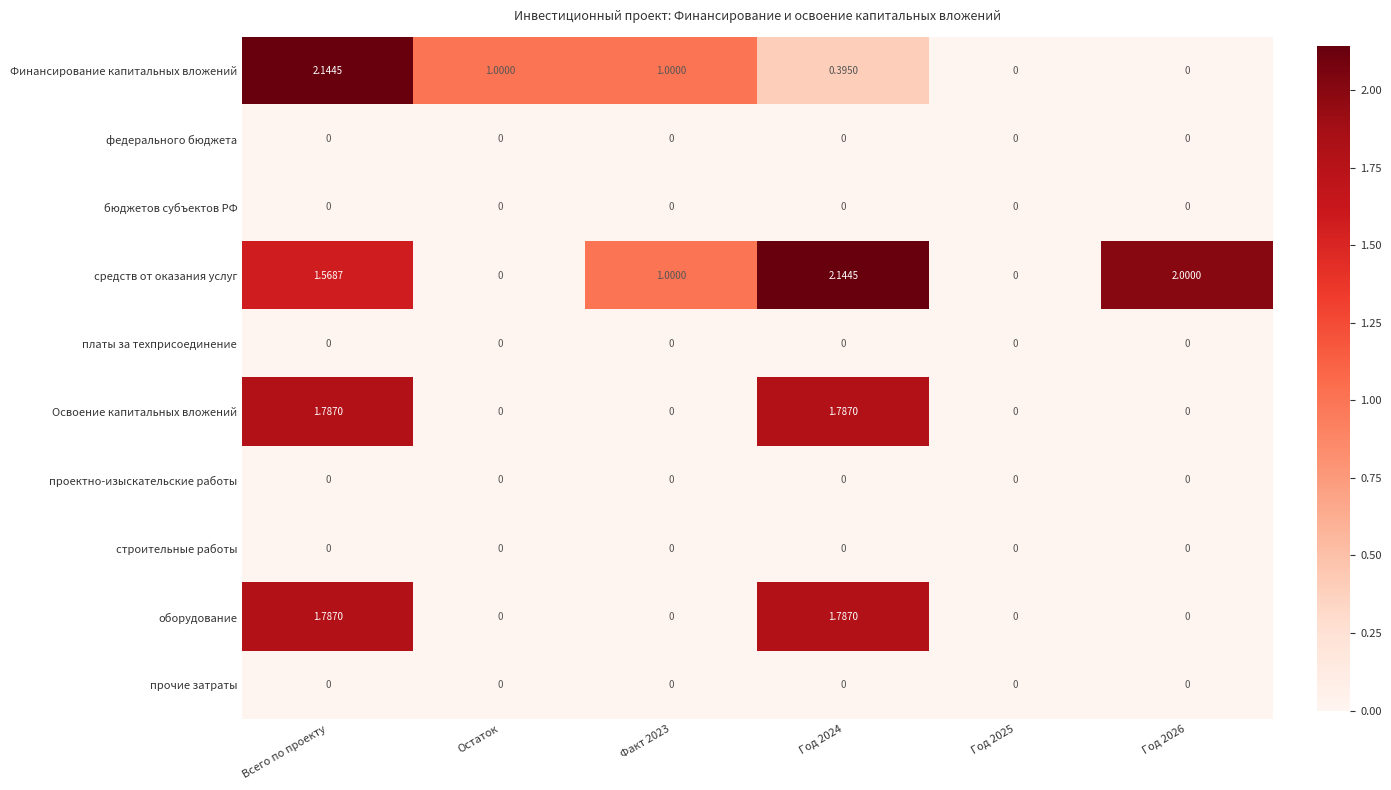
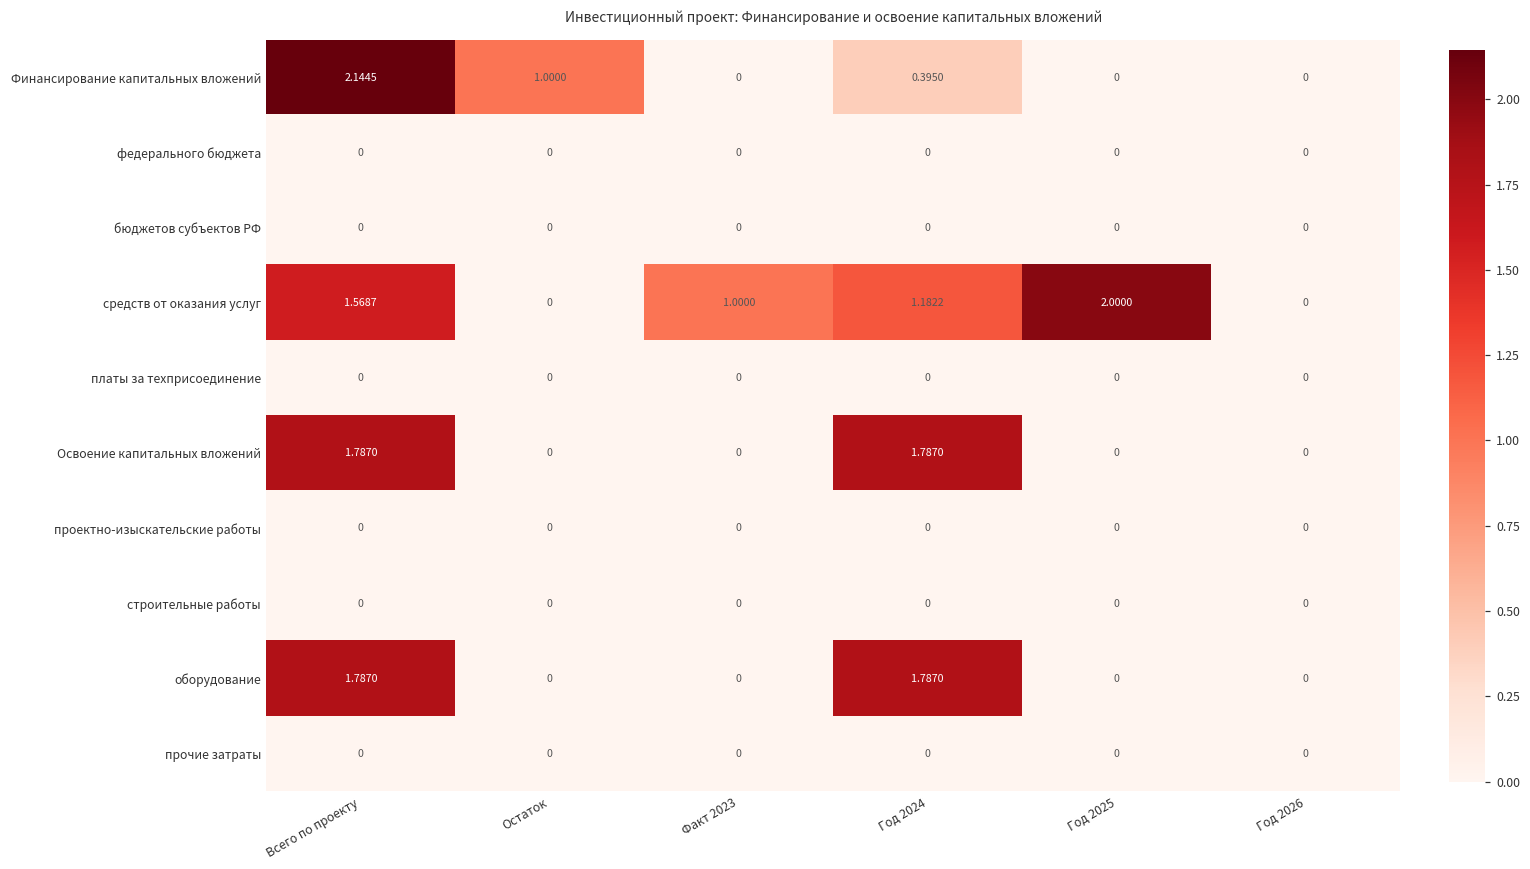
  {
    "Финансирование капитальных вложений": {
      "Всего по проекту": 2.1445,
      "Остаток": 1.0000,
-     "Факт 2023": 1.0000,
+     "Факт 2023": 0,
      "Год 2024": 0.3950,
      "Год 2025": 0,
      "Год 2026": 0
    },
    "федерального бюджета": {
      "Всего по проекту": 0,
      "Остаток": 0,
      "Факт 2023": 0,
      "Год 2024": 0,
      "Год 2025": 0,
      "Год 2026": 0
    },
    "бюджетов субъектов РФ": {
      "Всего по проекту": 0,
      "Остаток": 0,
      "Факт 2023": 0,
      "Год 2024": 0,
      "Год 2025": 0,
      "Год 2026": 0
    },
    "средств от оказания услуг": {
      "Всего по проекту": 1.5687,
      "Остаток": 0,
      "Факт 2023": 1.0000,
-     "Год 2024": 2.1445,
-     "Год 2025": 0,
-     "Год 2026": 2.0000
+     "Год 2024": 1.1822,
+     "Год 2025": 2.0000,
+     "Год 2026": 0
    },
    "платы за техприсоединение": {
      "Всего по проекту": 0,
      "Остаток": 0,
      "Факт 2023": 0,
      "Год 2024": 0,
      "Год 2025": 0,
      "Год 2026": 0
    },
    "Освоение капитальных вложений": {
      "Всего по проекту": 1.7870,
      "Остаток": 0,
      "Факт 2023": 0,
      "Год 2024": 1.7870,
      "Год 2025": 0,
      "Год 2026": 0
    },
    "проектно-изыскательские работы": {
      "Всего по проекту": 0,
      "Остаток": 0,
      "Факт 2023": 0,
      "Год 2024": 0,
      "Год 2025": 0,
      "Год 2026": 0
    },
    "строительные работы": {
      "Всего по проекту": 0,
      "Остаток": 0,
      "Факт 2023": 0,
      "Год 2024": 0,
      "Год 2025": 0,
      "Год 2026": 0
    },
    "оборудование": {
      "Всего по проекту": 1.7870,
      "Остаток": 0,
      "Факт 2023": 0,
      "Год 2024": 1.7870,
      "Год 2025": 0,
      "Год 2026": 0
    },
    "прочие затраты": {
      "Всего по проекту": 0,
      "Остаток": 0,
      "Факт 2023": 0,
      "Год 2024": 0,
      "Год 2025": 0,
      "Год 2026": 0
    }
  }
